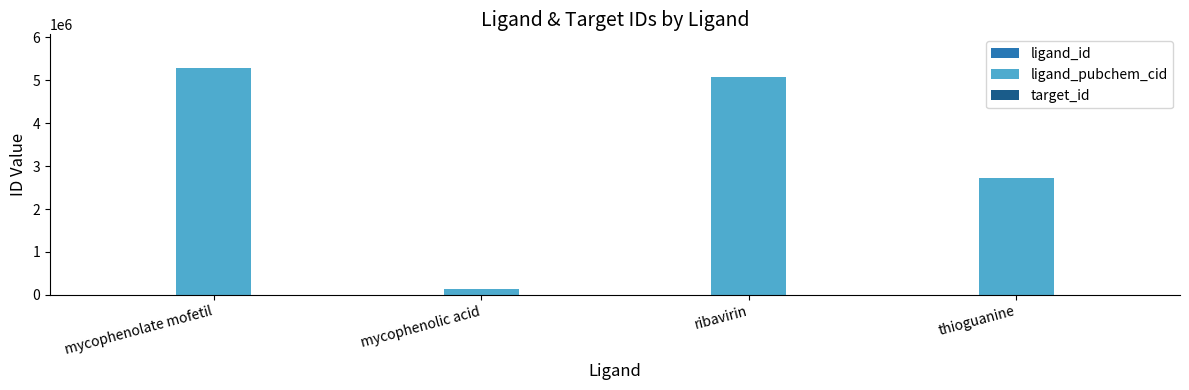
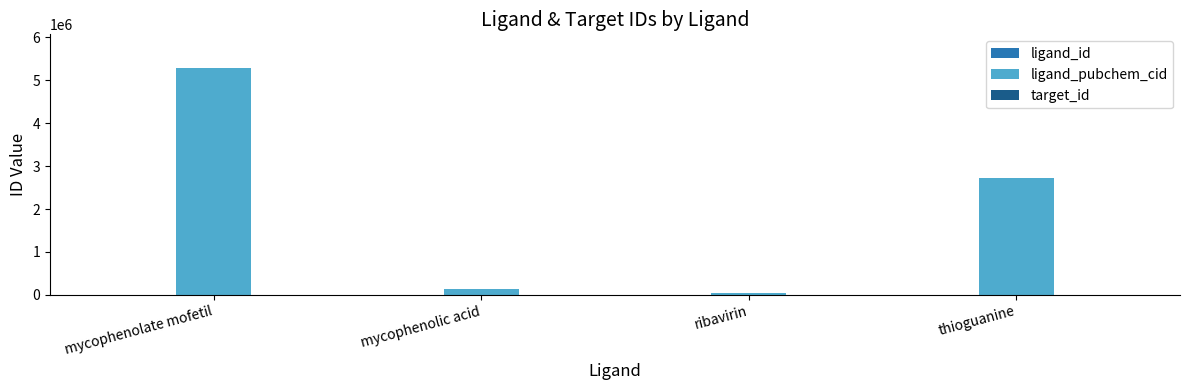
  {
    "ligand_pubchem_cid": {
      "mycophenolate mofetil": 5300000,
      "mycophenolic acid": 100000,
-     "ribavirin": 5100000,
+     "ribavirin": 0,
      "thioguanine": 2700000
    }
  }
